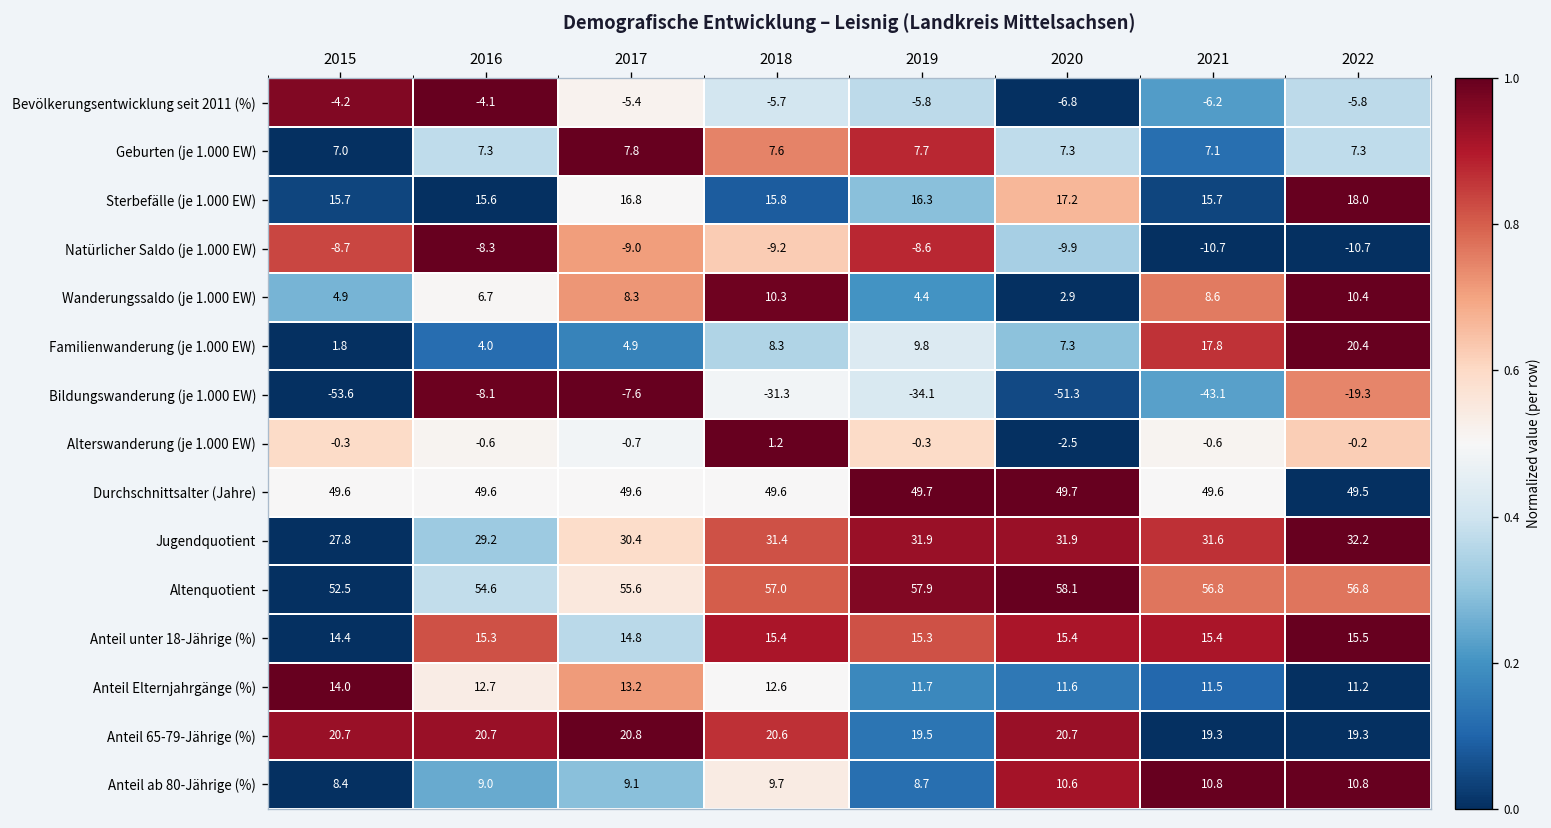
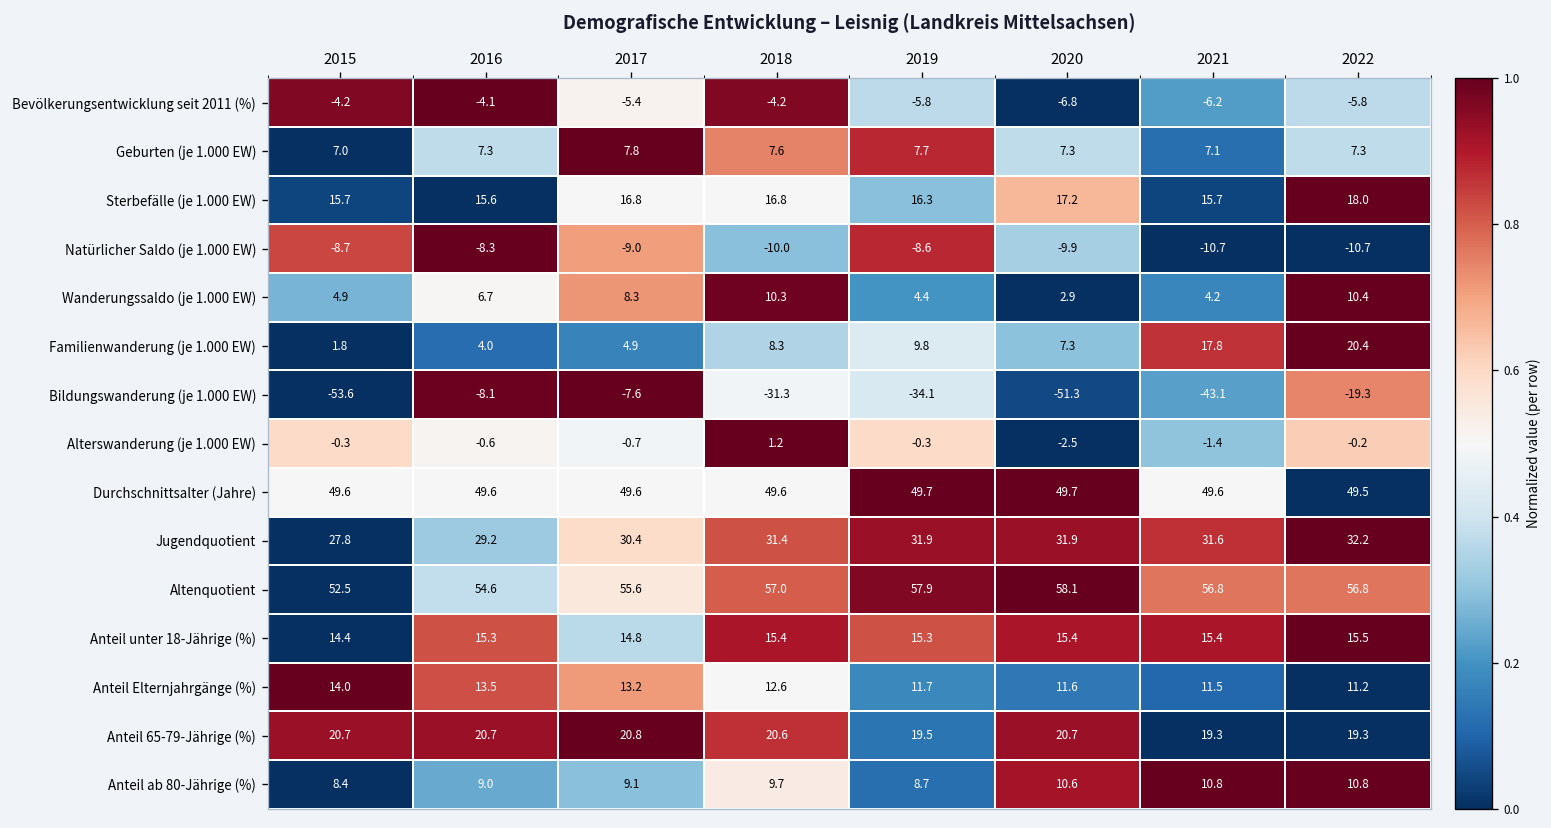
  {
    "Bevölkerungsentwicklung seit 2011 (%)": {
      "2015": -4.2,
      "2016": -4.1,
      "2017": -5.4,
-     "2018": -5.7,
+     "2018": -4.2,
      "2019": -5.8,
      "2020": -6.8,
      "2021": -6.2,
      "2022": -5.8
    },
    "Geburten (je 1.000 EW)": {
      "2015": 7.0,
      "2016": 7.3,
      "2017": 7.8,
      "2018": 7.6,
      "2019": 7.7,
      "2020": 7.3,
      "2021": 7.1,
      "2022": 7.3
    },
    "Sterbefälle (je 1.000 EW)": {
      "2015": 15.7,
      "2016": 15.6,
      "2017": 16.8,
-     "2018": 15.8,
+     "2018": 16.8,
      "2019": 16.3,
      "2020": 17.2,
      "2021": 15.7,
      "2022": 18.0
    },
    "Natürlicher Saldo (je 1.000 EW)": {
      "2015": -8.7,
      "2016": -8.3,
      "2017": -9.0,
-     "2018": -9.2,
+     "2018": -10.0,
      "2019": -8.6,
      "2020": -9.9,
      "2021": -10.7,
      "2022": -10.7
    },
    "Wanderungssaldo (je 1.000 EW)": {
      "2015": 4.9,
      "2016": 6.7,
      "2017": 8.3,
      "2018": 10.3,
      "2019": 4.4,
      "2020": 2.9,
-     "2021": 8.6,
+     "2021": 4.2,
      "2022": 10.4
    },
    "Familienwanderung (je 1.000 EW)": {
      "2015": 1.8,
      "2016": 4.0,
      "2017": 4.9,
      "2018": 8.3,
      "2019": 9.8,
      "2020": 7.3,
      "2021": 17.8,
      "2022": 20.4
    },
    "Bildungswanderung (je 1.000 EW)": {
      "2015": -53.6,
      "2016": -8.1,
      "2017": -7.6,
      "2018": -31.3,
      "2019": -34.1,
      "2020": -51.3,
      "2021": -43.1,
      "2022": -19.3
    },
    "Alterswanderung (je 1.000 EW)": {
      "2015": -0.3,
      "2016": -0.6,
      "2017": -0.7,
      "2018": 1.2,
      "2019": -0.3,
      "2020": -2.5,
-     "2021": -0.6,
+     "2021": -1.4,
      "2022": -0.2
    },
    "Durchschnittsalter (Jahre)": {
      "2015": 49.6,
      "2016": 49.6,
      "2017": 49.6,
      "2018": 49.6,
      "2019": 49.7,
      "2020": 49.7,
      "2021": 49.6,
      "2022": 49.5
    },
    "Jugendquotient": {
      "2015": 27.8,
      "2016": 29.2,
      "2017": 30.4,
      "2018": 31.4,
      "2019": 31.9,
      "2020": 31.9,
      "2021": 31.6,
      "2022": 32.2
    },
    "Altenquotient": {
      "2015": 52.5,
      "2016": 54.6,
      "2017": 55.6,
      "2018": 57.0,
      "2019": 57.9,
      "2020": 58.1,
      "2021": 56.8,
      "2022": 56.8
    },
    "Anteil unter 18-Jährige (%)": {
      "2015": 14.4,
      "2016": 15.3,
      "2017": 14.8,
      "2018": 15.4,
      "2019": 15.3,
      "2020": 15.4,
      "2021": 15.4,
      "2022": 15.5
    },
    "Anteil Elternjahrgänge (%)": {
      "2015": 14.0,
-     "2016": 12.7,
+     "2016": 13.5,
      "2017": 13.2,
      "2018": 12.6,
      "2019": 11.7,
      "2020": 11.6,
      "2021": 11.5,
      "2022": 11.2
    },
    "Anteil 65-79-Jährige (%)": {
      "2015": 20.7,
      "2016": 20.7,
      "2017": 20.8,
      "2018": 20.6,
      "2019": 19.5,
      "2020": 20.7,
      "2021": 19.3,
      "2022": 19.3
    },
    "Anteil ab 80-Jährige (%)": {
      "2015": 8.4,
      "2016": 9.0,
      "2017": 9.1,
      "2018": 9.7,
      "2019": 8.7,
      "2020": 10.6,
      "2021": 10.8,
      "2022": 10.8
    }
  }
